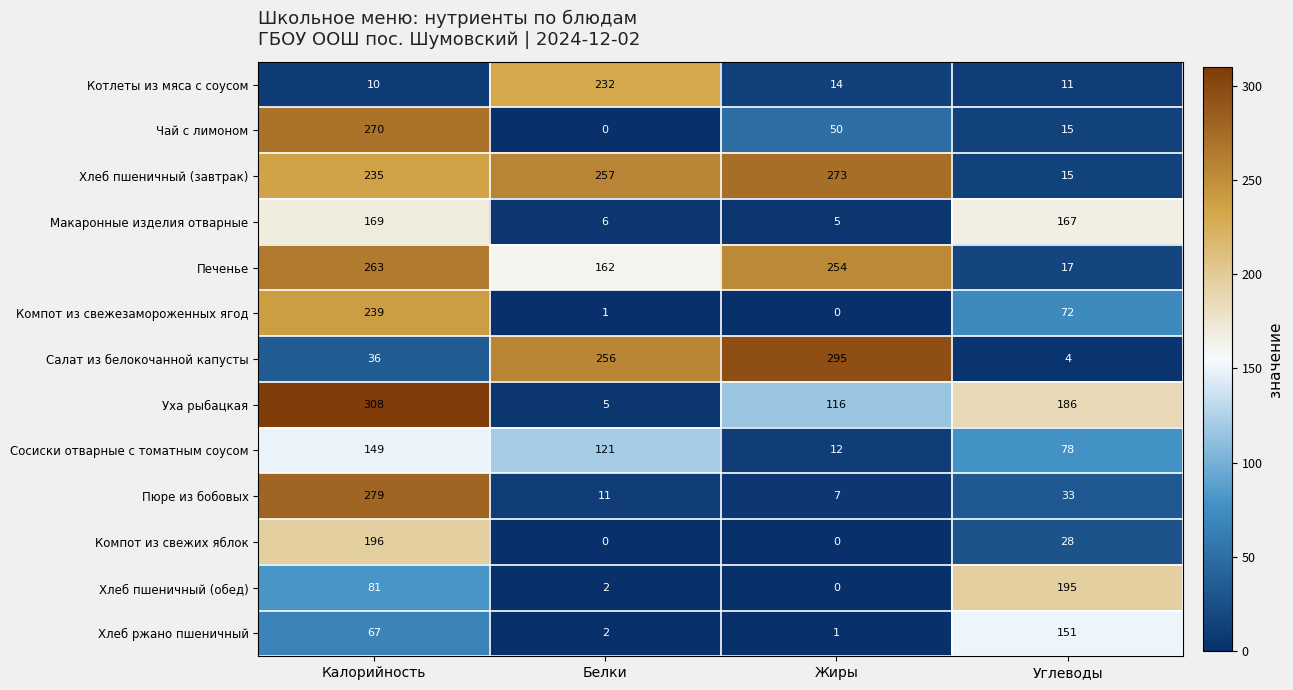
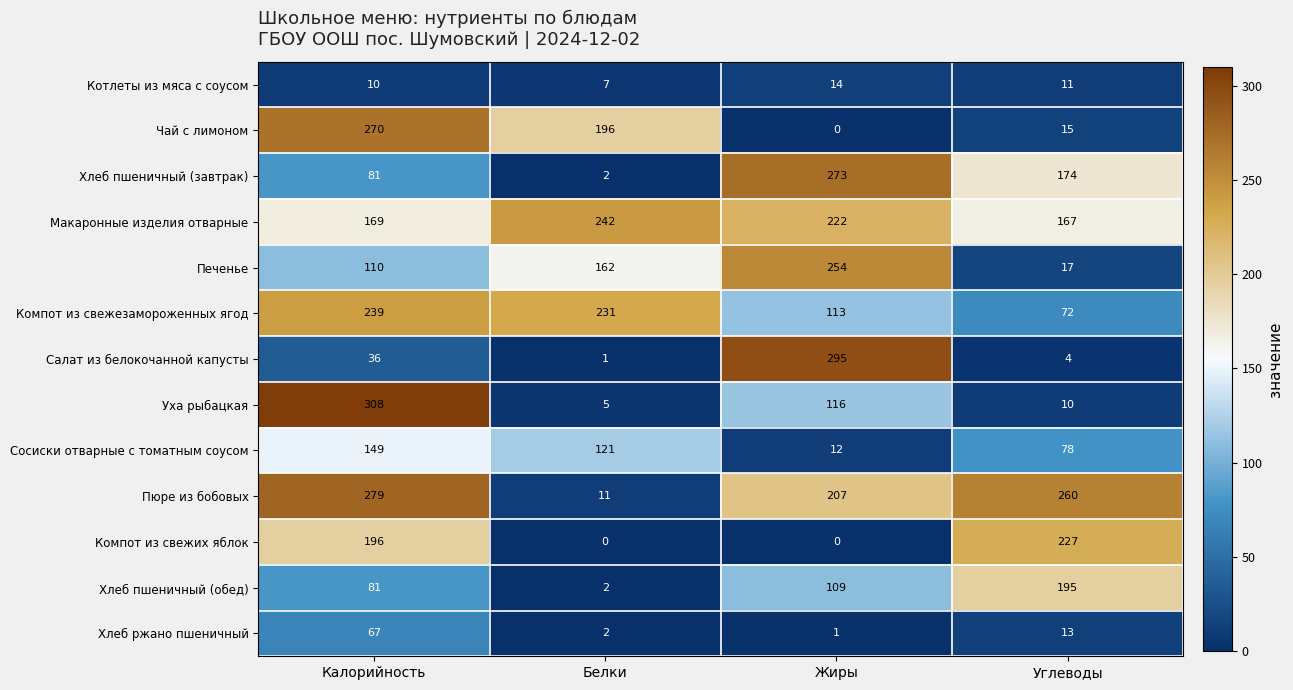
  {
    "Котлеты из мяса с соусом": {
      "Калорийность": 10,
-     "Белки": 232,
+     "Белки": 7,
      "Жиры": 14,
      "Углеводы": 11
    },
    "Чай с лимоном": {
      "Калорийность": 270,
-     "Белки": 0,
-     "Жиры": 50,
+     "Белки": 196,
+     "Жиры": 0,
      "Углеводы": 15
    },
    "Хлеб пшеничный (завтрак)": {
-     "Калорийность": 235,
-     "Белки": 257,
+     "Калорийность": 81,
+     "Белки": 2,
      "Жиры": 273,
-     "Углеводы": 15
+     "Углеводы": 174
    },
    "Макаронные изделия отварные": {
      "Калорийность": 169,
-     "Белки": 6,
-     "Жиры": 5,
+     "Белки": 242,
+     "Жиры": 222,
      "Углеводы": 167
    },
    "Печенье": {
-     "Калорийность": 263,
+     "Калорийность": 110,
      "Белки": 162,
      "Жиры": 254,
      "Углеводы": 17
    },
    "Компот из свежезамороженных ягод": {
      "Калорийность": 239,
-     "Белки": 1,
-     "Жиры": 0,
+     "Белки": 231,
+     "Жиры": 113,
      "Углеводы": 72
    },
    "Салат из белокочанной капусты": {
      "Калорийность": 36,
-     "Белки": 256,
+     "Белки": 1,
      "Жиры": 295,
      "Углеводы": 4
    },
    "Уха рыбацкая": {
      "Калорийность": 308,
      "Белки": 5,
      "Жиры": 116,
-     "Углеводы": 186
+     "Углеводы": 10
    },
    "Сосиски отварные с томатным соусом": {
      "Калорийность": 149,
      "Белки": 121,
      "Жиры": 12,
      "Углеводы": 78
    },
    "Пюре из бобовых": {
      "Калорийность": 279,
      "Белки": 11,
-     "Жиры": 7,
-     "Углеводы": 33
+     "Жиры": 207,
+     "Углеводы": 260
    },
    "Компот из свежих яблок": {
      "Калорийность": 196,
      "Белки": 0,
      "Жиры": 0,
-     "Углеводы": 28
+     "Углеводы": 227
    },
    "Хлеб пшеничный (обед)": {
      "Калорийность": 81,
      "Белки": 2,
-     "Жиры": 0,
+     "Жиры": 109,
      "Углеводы": 195
    },
    "Хлеб ржано пшеничный": {
      "Калорийность": 67,
      "Белки": 2,
      "Жиры": 1,
-     "Углеводы": 151
+     "Углеводы": 13
    }
  }
